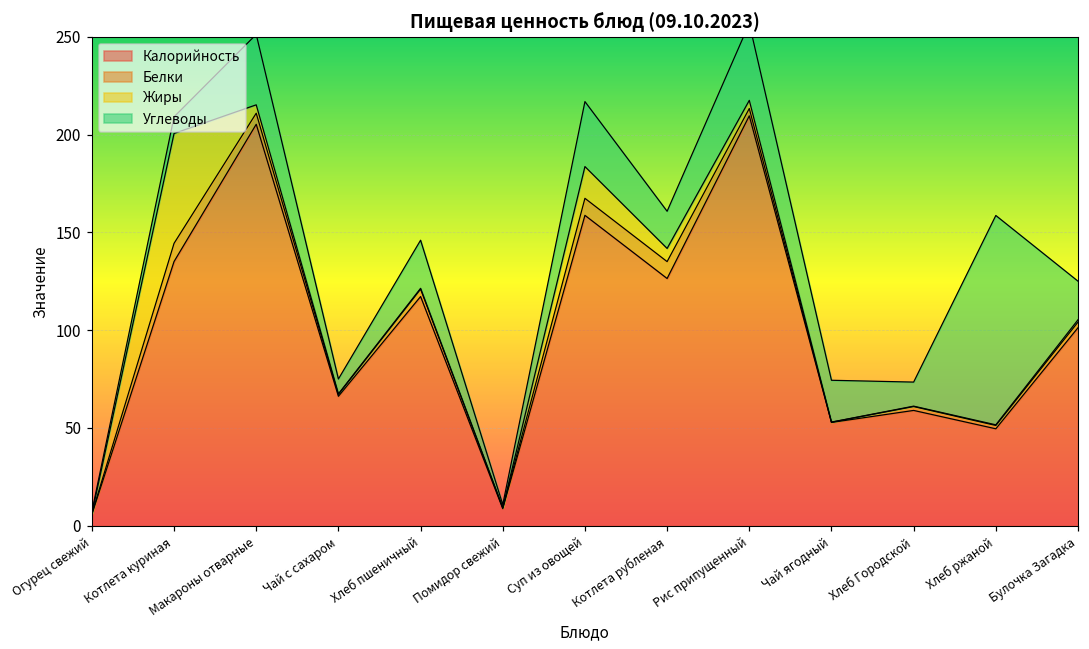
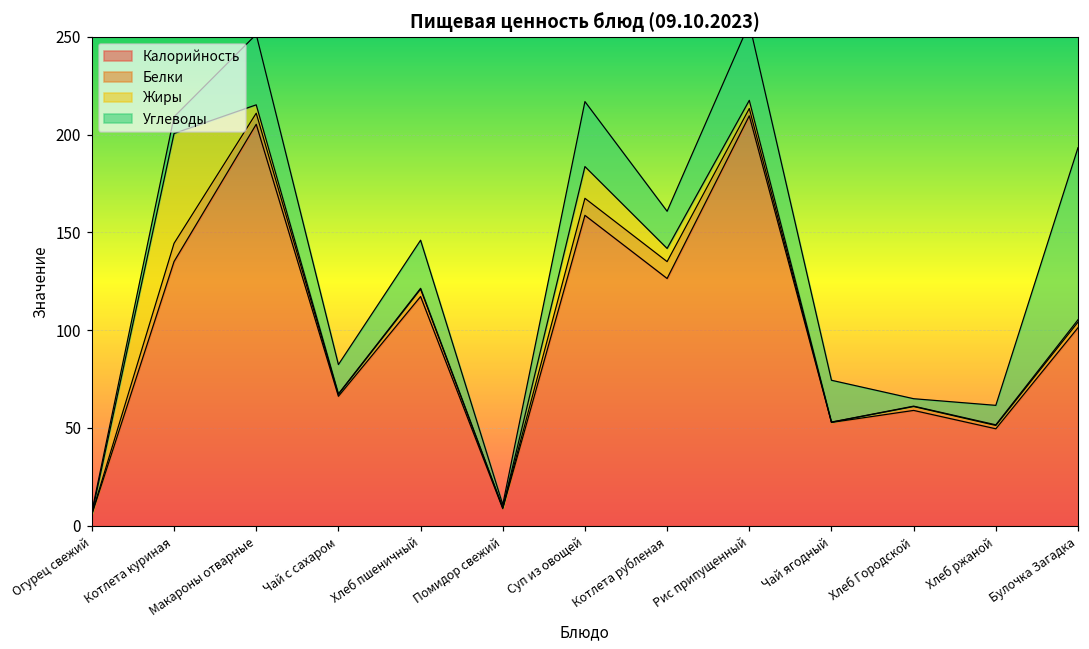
  {
    "Жиры": {
      "Котлета куриная": 56,
      "Макароны отварные": 4,
      "Суп из овощей": 16,
      "Котлета рубленая": 7,
      "Рис припущенный": 4
    },
    "Углеводы": {
-     "Чай с сахаром": 8,
+     "Чай с сахаром": 15,
      "Хлеб пшеничный": 25,
      "Помидор свежий": 2,
      "Суп из овощей": 33,
      "Котлета рубленая": 19,
      "Чай ягодный": 21,
-     "Хлеб Городской": 12,
-     "Хлеб ржаной": 107,
-     "Булочка Загадка": 20
+     "Хлеб Городской": 4,
+     "Хлеб ржаной": 10,
+     "Булочка Загадка": 88
    }
  }
